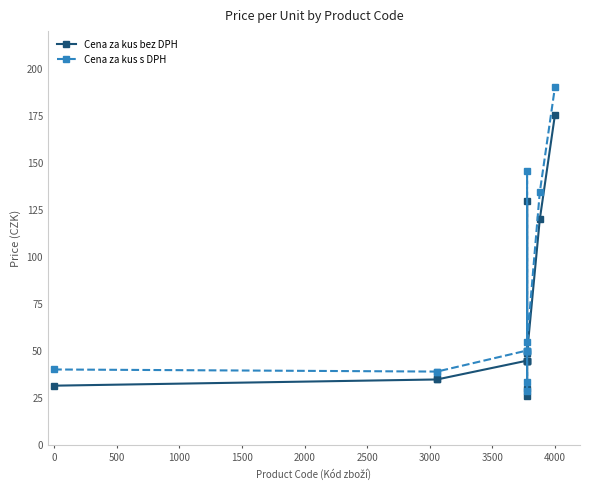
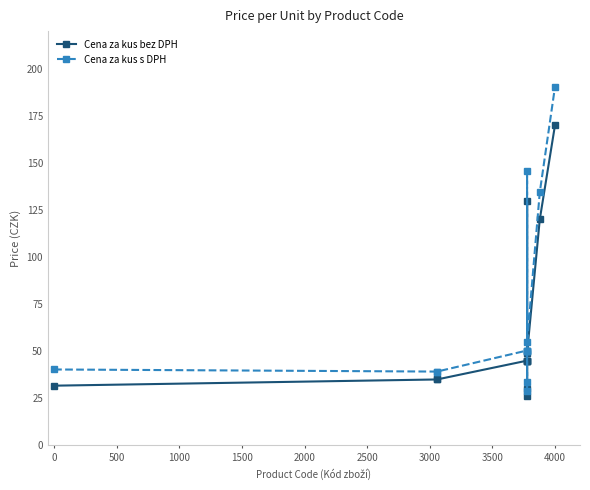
  {
    "Cena za kus bez DPH": {
      "0": 32,
-     "4000": 176
+     "4000": 170
    },
    "Cena za kus s DPH": {
      "0": 40,
      "4000": 190
    }
  }
